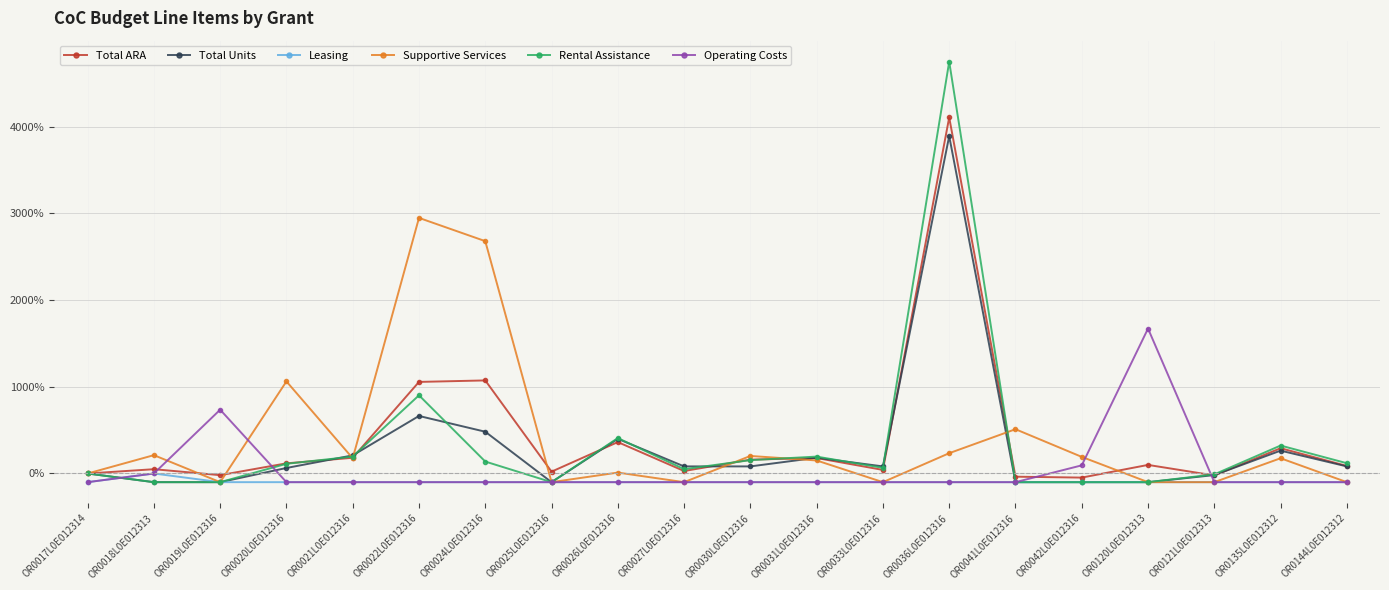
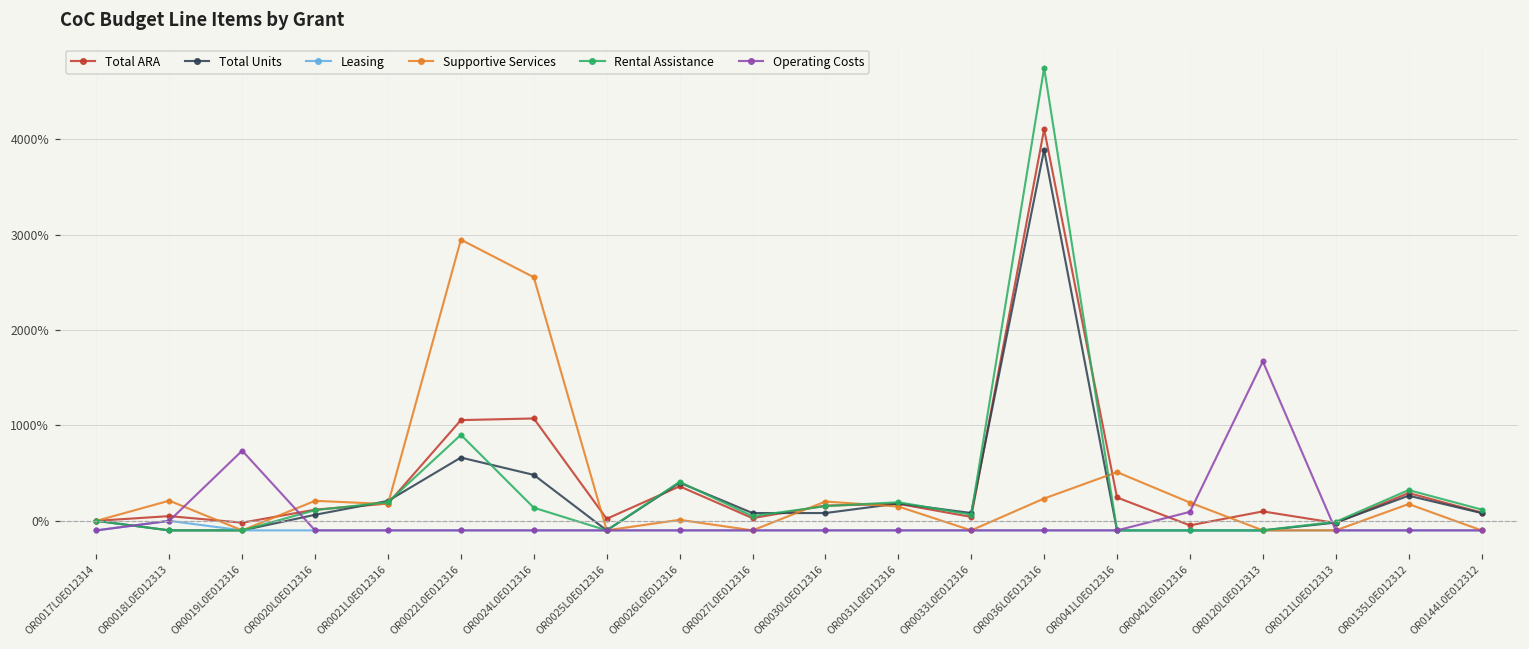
  {
    "Total ARA": {
      "OR0018L0E012313": "0%",
      "OR0019L0E012316": "0%",
      "OR0022L0E012316": "1100%",
      "OR0024L0E012316": "1100%",
      "OR0025L0E012316": "0%",
      "OR0026L0E012316": "400%",
      "OR0036L0E012316": "4100%",
-     "OR0041L0E012316": "0%",
+     "OR0041L0E012316": "200%",
      "OR0042L0E012316": "0%",
      "OR0120L0E012313": "100%"
    },
    "Total Units": {
      "OR0020L0E012316": "100%",
      "OR0022L0E012316": "700%",
      "OR0024L0E012316": "500%",
      "OR0027L0E012316": "100%",
      "OR0030L0E012316": "100%",
      "OR0036L0E012316": "3900%"
    },
    "Supportive Services": {
      "OR0018L0E012313": "200%",
-     "OR0020L0E012316": "1100%",
+     "OR0020L0E012316": "200%",
      "OR0022L0E012316": "2900%",
-     "OR0024L0E012316": "2700%",
+     "OR0024L0E012316": "2600%",
      "OR0026L0E012316": "0%",
      "OR0030L0E012316": "200%",
      "OR0036L0E012316": "200%",
      "OR0041L0E012316": "500%",
      "OR0042L0E012316": "200%",
      "OR0135L0E012312": "200%"
    },
    "Rental Assistance": {
      "OR0022L0E012316": "900%",
      "OR0024L0E012316": "100%",
      "OR0036L0E012316": "4700%",
      "OR0135L0E012312": "300%",
      "OR0144L0E012312": "100%"
    },
    "Operating Costs": {
      "OR0019L0E012316": "700%",
      "OR0042L0E012316": "100%",
      "OR0120L0E012313": "1700%"
    }
  }
